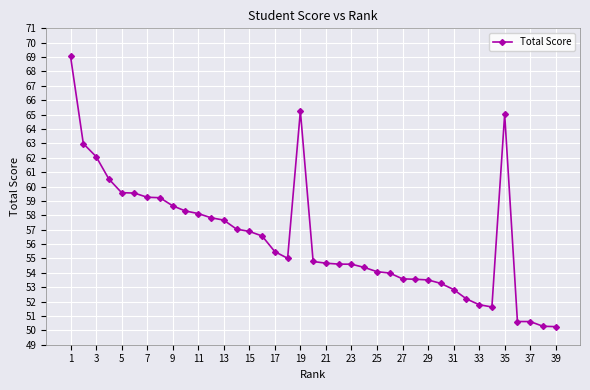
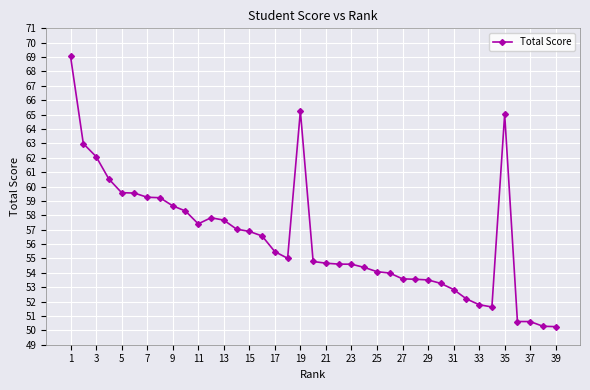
  {
    "1": 69.0,
    "3": 62.1,
    "5": 59.6,
    "7": 59.3,
    "9": 58.7,
-   "11": 58.1,
+   "11": 57.4,
    "13": 57.7,
    "15": 56.9,
    "17": 55.5,
    "19": 65.3,
    "21": 54.7,
    "23": 54.6,
    "25": 54.1,
    "27": 53.6,
    "29": 53.5,
    "31": 52.8,
    "33": 51.8,
    "35": 65.0,
    "37": 50.6,
    "39": 50.3
  }
